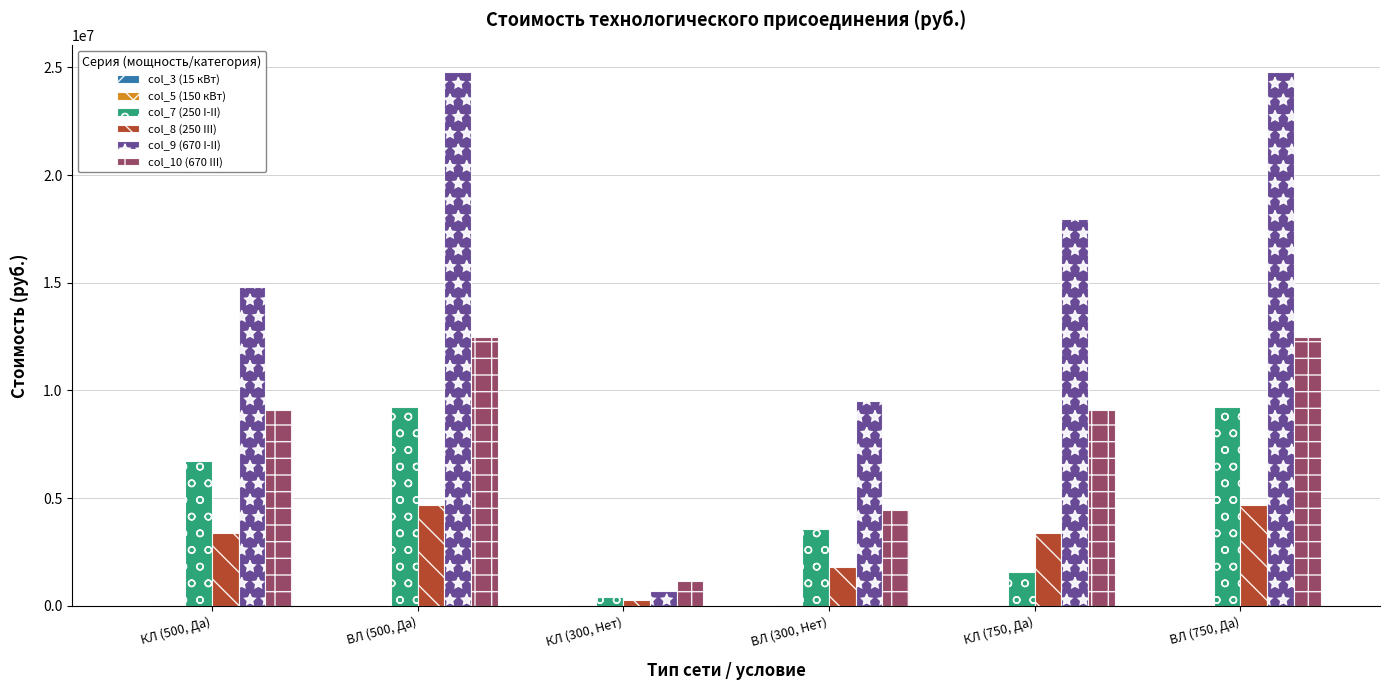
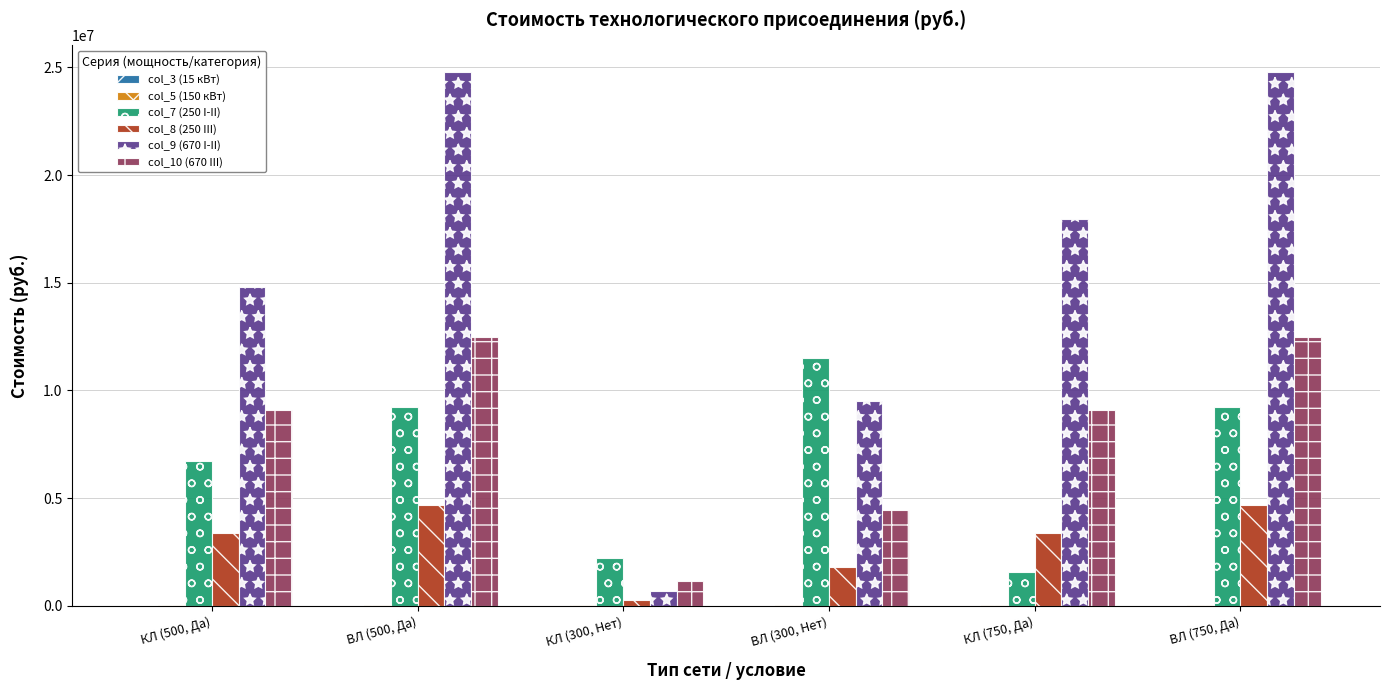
  {
    "col_7 (250 I-II)": {
      "КЛ (500, Да)": 6700000,
      "ВЛ (500, Да)": 9200000,
-     "КЛ (300, Нет)": 400000,
-     "ВЛ (300, Нет)": 3500000,
+     "КЛ (300, Нет)": 2200000,
+     "ВЛ (300, Нет)": 11500000,
      "КЛ (750, Да)": 1600000,
      "ВЛ (750, Да)": 9200000
    },
    "col_8 (250 III)": {
      "КЛ (500, Да)": 3400000,
      "ВЛ (500, Да)": 4700000,
      "КЛ (300, Нет)": 200000,
      "ВЛ (300, Нет)": 1800000,
      "КЛ (750, Да)": 3400000,
      "ВЛ (750, Да)": 4700000
    },
    "col_9 (670 I-II)": {
      "КЛ (500, Да)": 14800000,
      "ВЛ (500, Да)": 24800000,
      "КЛ (300, Нет)": 700000,
      "ВЛ (300, Нет)": 9500000,
      "КЛ (750, Да)": 18000000,
      "ВЛ (750, Да)": 24800000
    },
    "col_10 (670 III)": {
      "КЛ (500, Да)": 9100000,
      "ВЛ (500, Да)": 12500000,
      "КЛ (300, Нет)": 1100000,
      "ВЛ (300, Нет)": 4400000,
      "КЛ (750, Да)": 9100000,
      "ВЛ (750, Да)": 12500000
    }
  }
